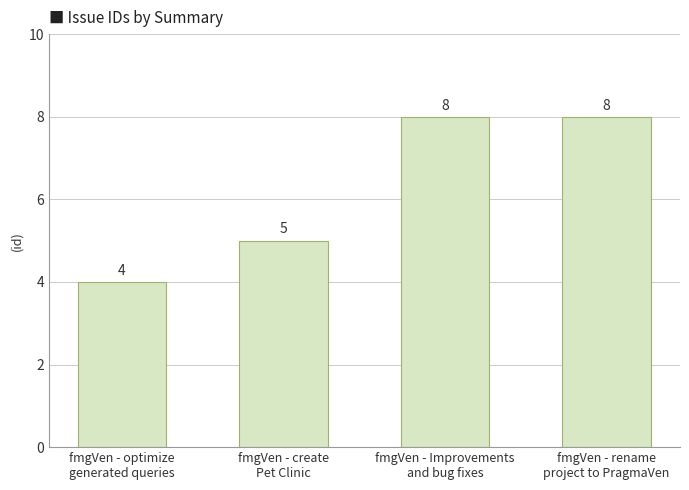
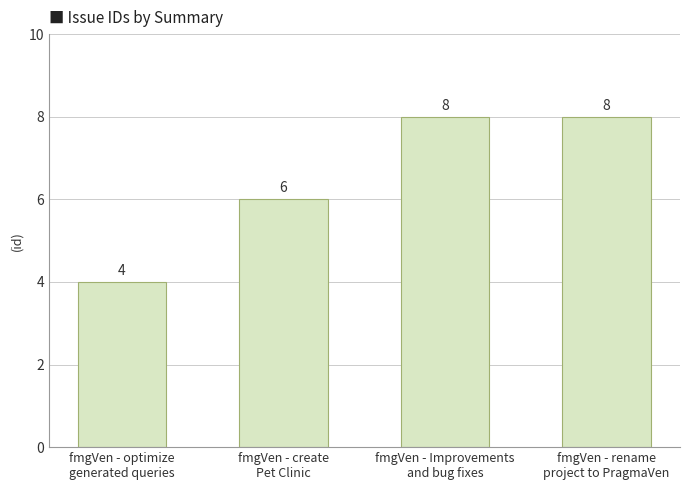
  {
    "fmgVen - optimize generated queries": 4,
-   "fmgVen - create Pet Clinic": 5,
+   "fmgVen - create Pet Clinic": 6,
    "fmgVen - Improvements and bug fixes": 8,
    "fmgVen - rename project to PragmaVen": 8
  }
